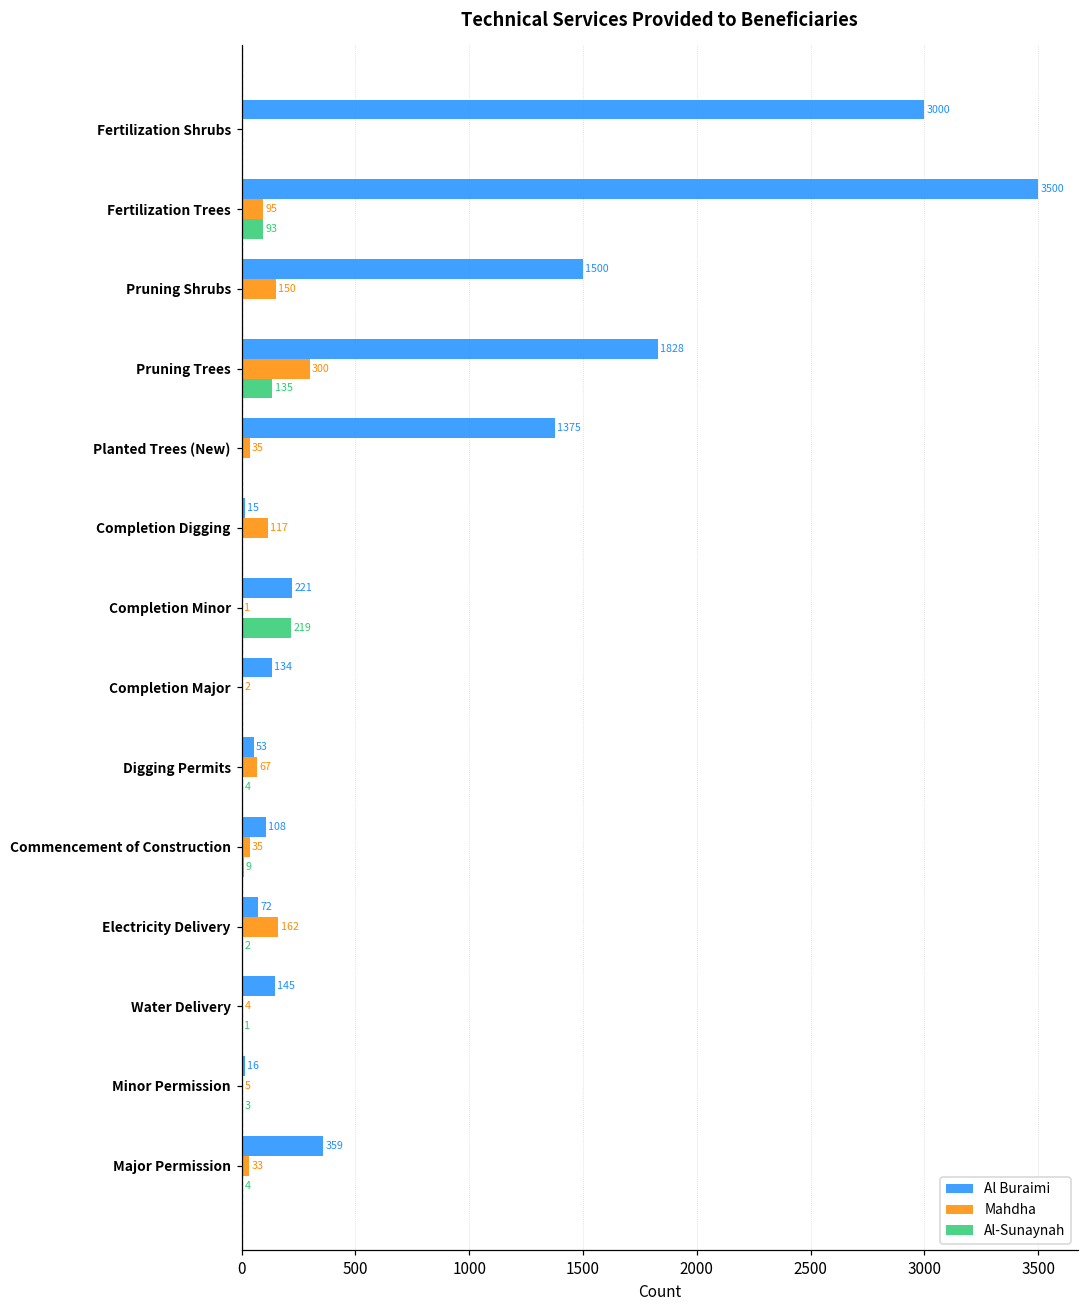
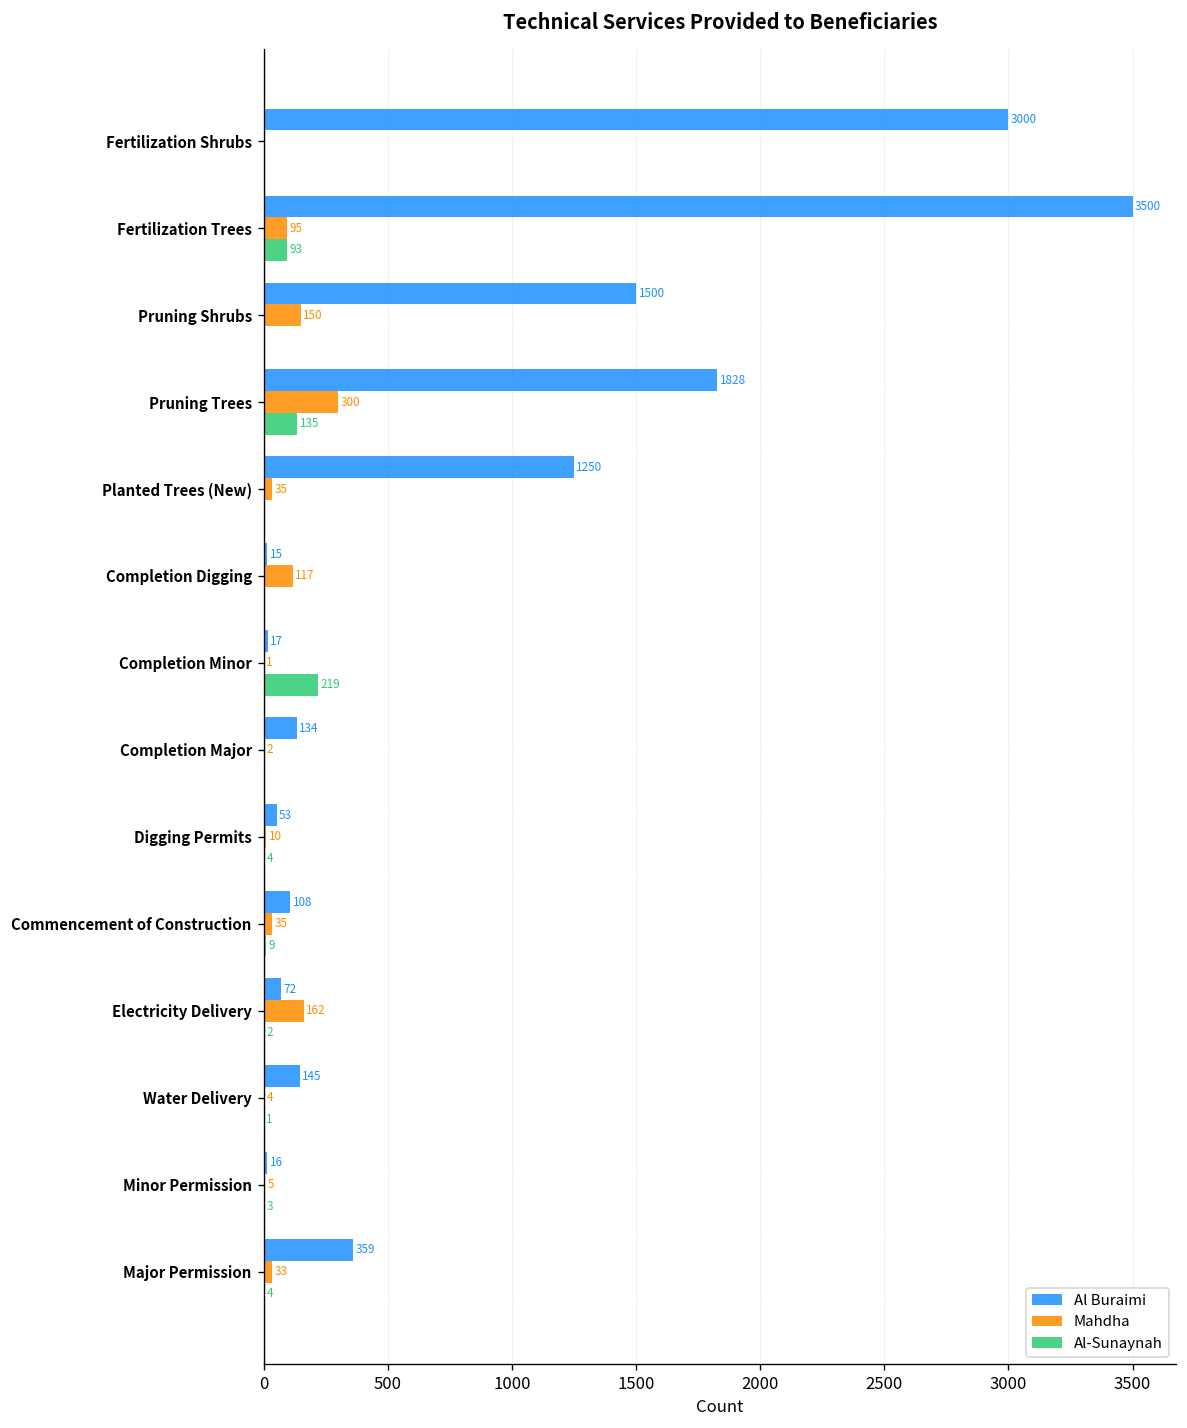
  {
    "Al Buraimi": {
      "Fertilization Shrubs": 3000,
      "Fertilization Trees": 3500,
      "Pruning Shrubs": 1500,
      "Pruning Trees": 1828,
-     "Planted Trees (New)": 1375,
+     "Planted Trees (New)": 1250,
      "Completion Digging": 15,
-     "Completion Minor": 221,
+     "Completion Minor": 17,
      "Completion Major": 134,
      "Digging Permits": 53,
      "Commencement of Construction": 108,
      "Electricity Delivery": 72,
      "Water Delivery": 145,
      "Minor Permission": 16,
      "Major Permission": 359
    },
    "Mahdha": {
      "Fertilization Trees": 95,
      "Pruning Shrubs": 150,
      "Pruning Trees": 300,
      "Planted Trees (New)": 35,
      "Completion Digging": 117,
      "Completion Minor": 1,
      "Completion Major": 2,
-     "Digging Permits": 67,
+     "Digging Permits": 10,
      "Commencement of Construction": 35,
      "Electricity Delivery": 162,
      "Water Delivery": 4,
      "Minor Permission": 5,
      "Major Permission": 33
    },
    "Al-Sunaynah": {
      "Fertilization Trees": 93,
      "Pruning Trees": 135,
      "Completion Minor": 219,
      "Digging Permits": 4,
      "Commencement of Construction": 9,
      "Electricity Delivery": 2,
      "Water Delivery": 1,
      "Minor Permission": 3,
      "Major Permission": 4
    }
  }
